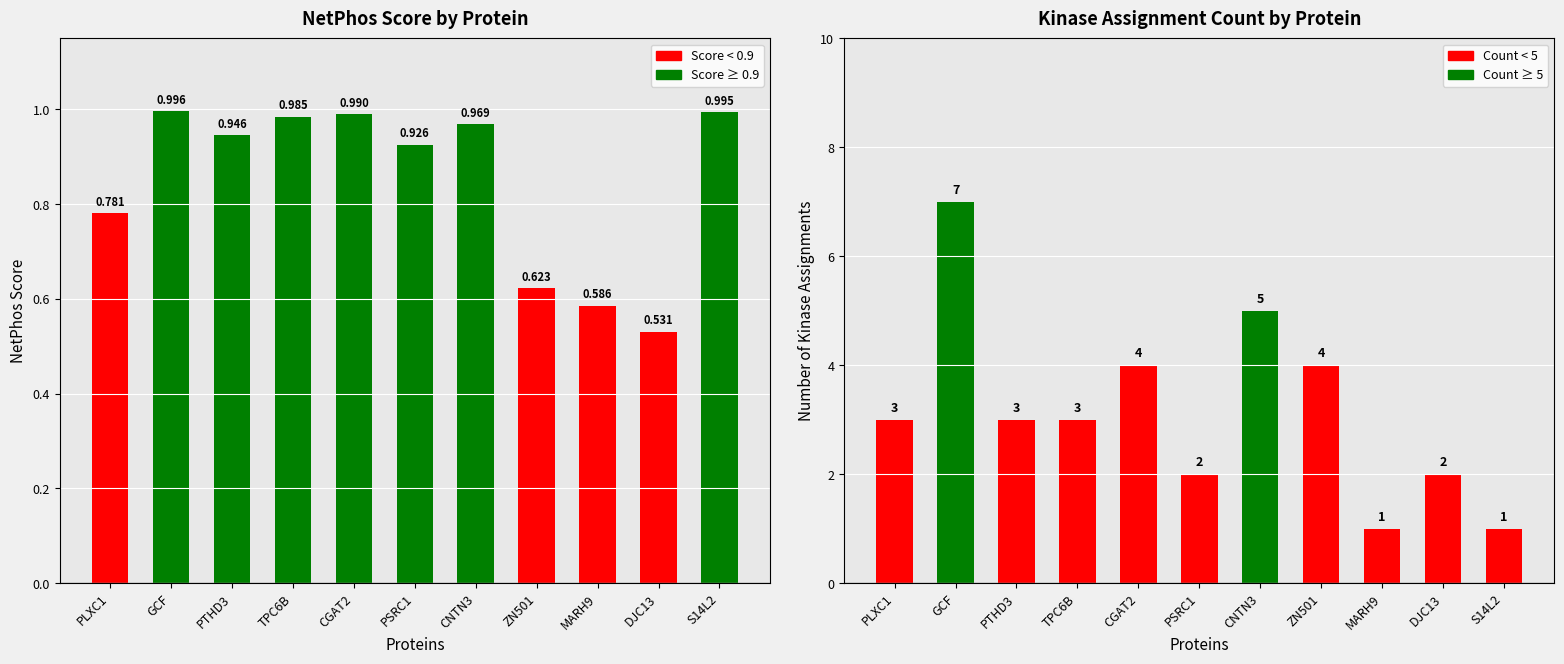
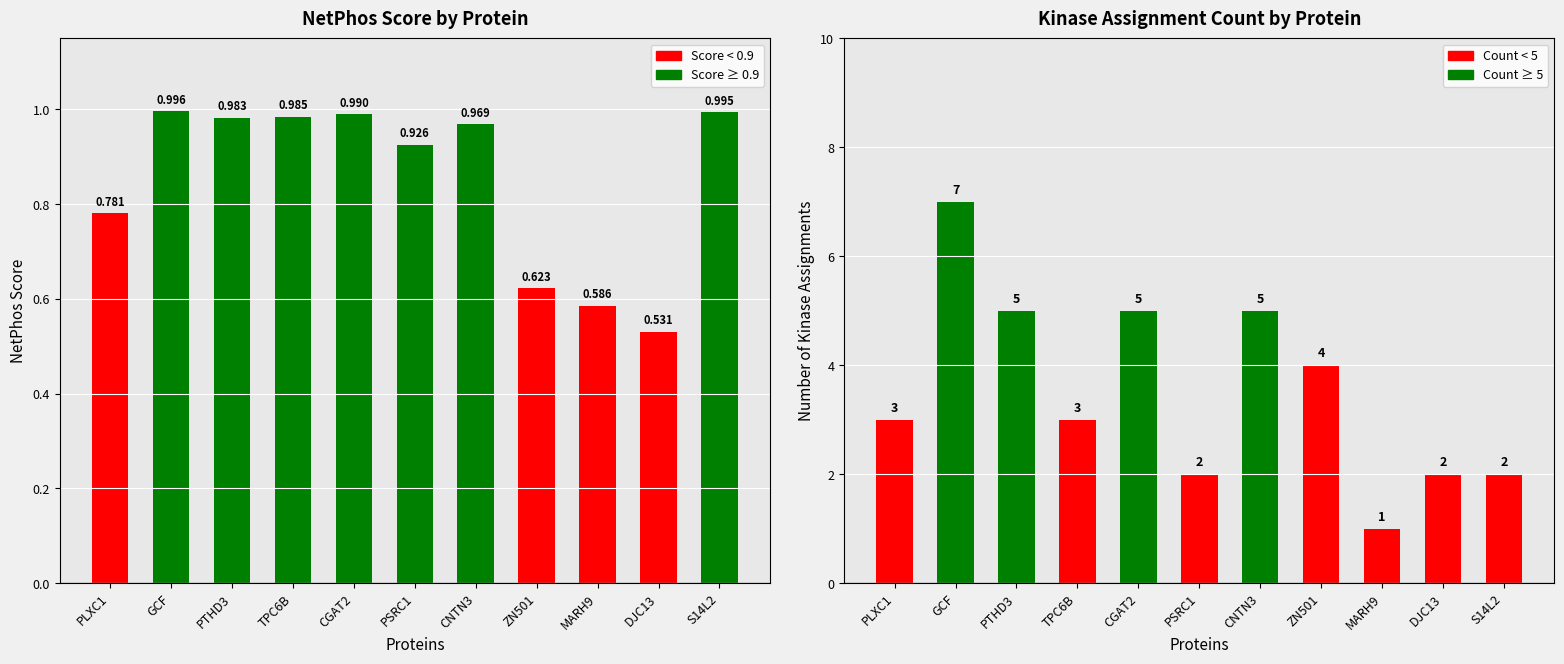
  {
    "NetPhos Score by Protein": {
      "PLXC1": 0.781,
      "GCF": 0.996,
-     "PTHD3": 0.946,
+     "PTHD3": 0.983,
      "TPC6B": 0.985,
      "CGAT2": 0.990,
      "PSRC1": 0.926,
      "CNTN3": 0.969,
      "ZN501": 0.623,
      "MARH9": 0.586,
      "DJC13": 0.531,
      "S14L2": 0.995
    },
    "Kinase Assignment Count by Protein": {
      "PLXC1": 3,
      "GCF": 7,
-     "PTHD3": 3,
+     "PTHD3": 5,
      "TPC6B": 3,
-     "CGAT2": 4,
+     "CGAT2": 5,
      "PSRC1": 2,
      "CNTN3": 5,
      "ZN501": 4,
      "MARH9": 1,
      "DJC13": 2,
-     "S14L2": 1
+     "S14L2": 2
    }
  }
